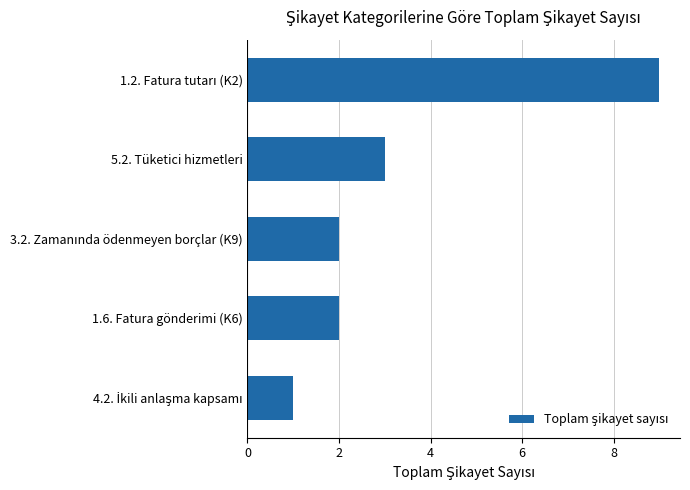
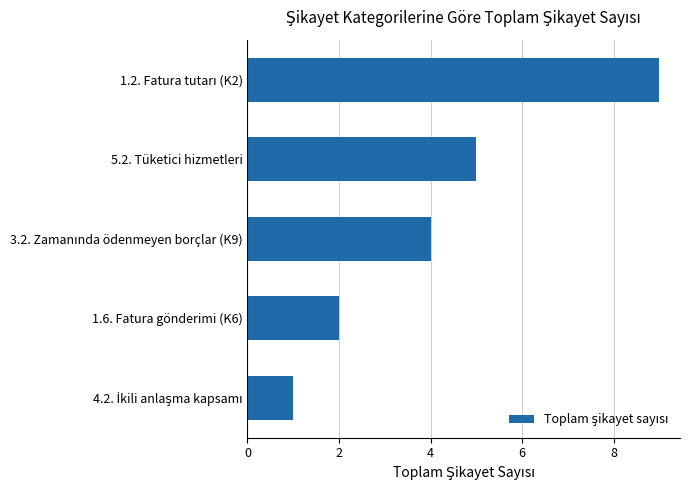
  {
    "1.2. Fatura tutarı (K2)": 9,
-   "5.2. Tüketici hizmetleri": 3,
-   "3.2. Zamanında ödenmeyen borçlar (K9)": 2,
+   "5.2. Tüketici hizmetleri": 5,
+   "3.2. Zamanında ödenmeyen borçlar (K9)": 4,
    "1.6. Fatura gönderimi (K6)": 2,
    "4.2. İkili anlaşma kapsamı": 1
  }
